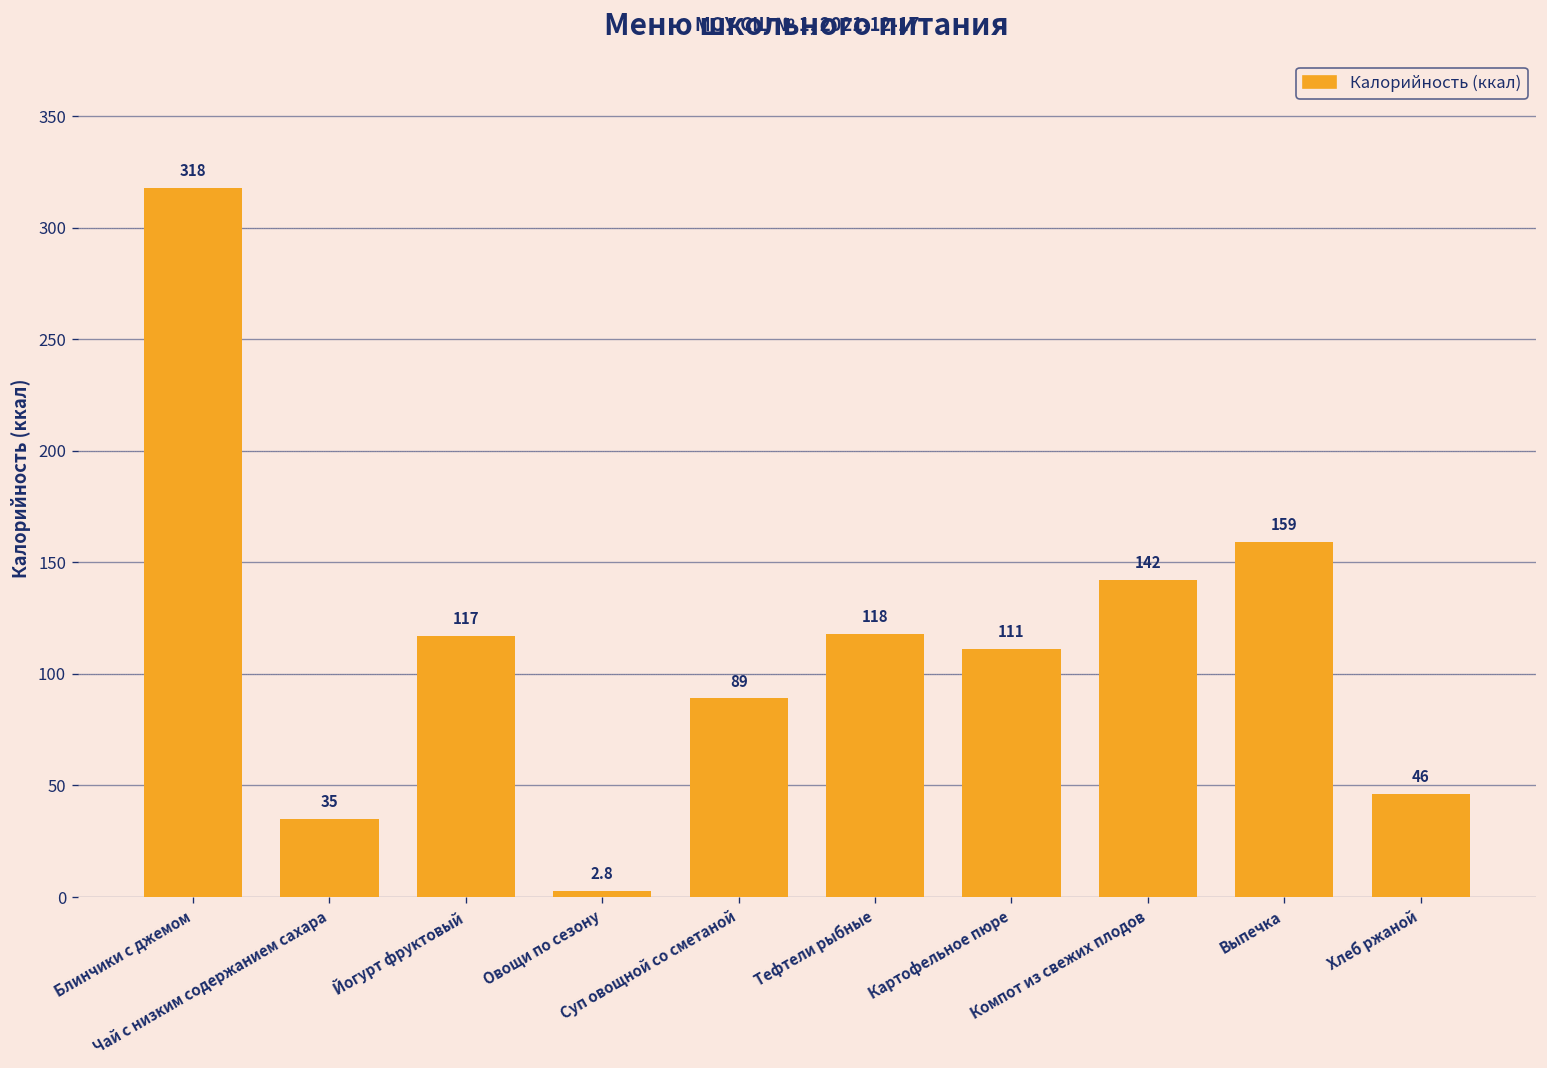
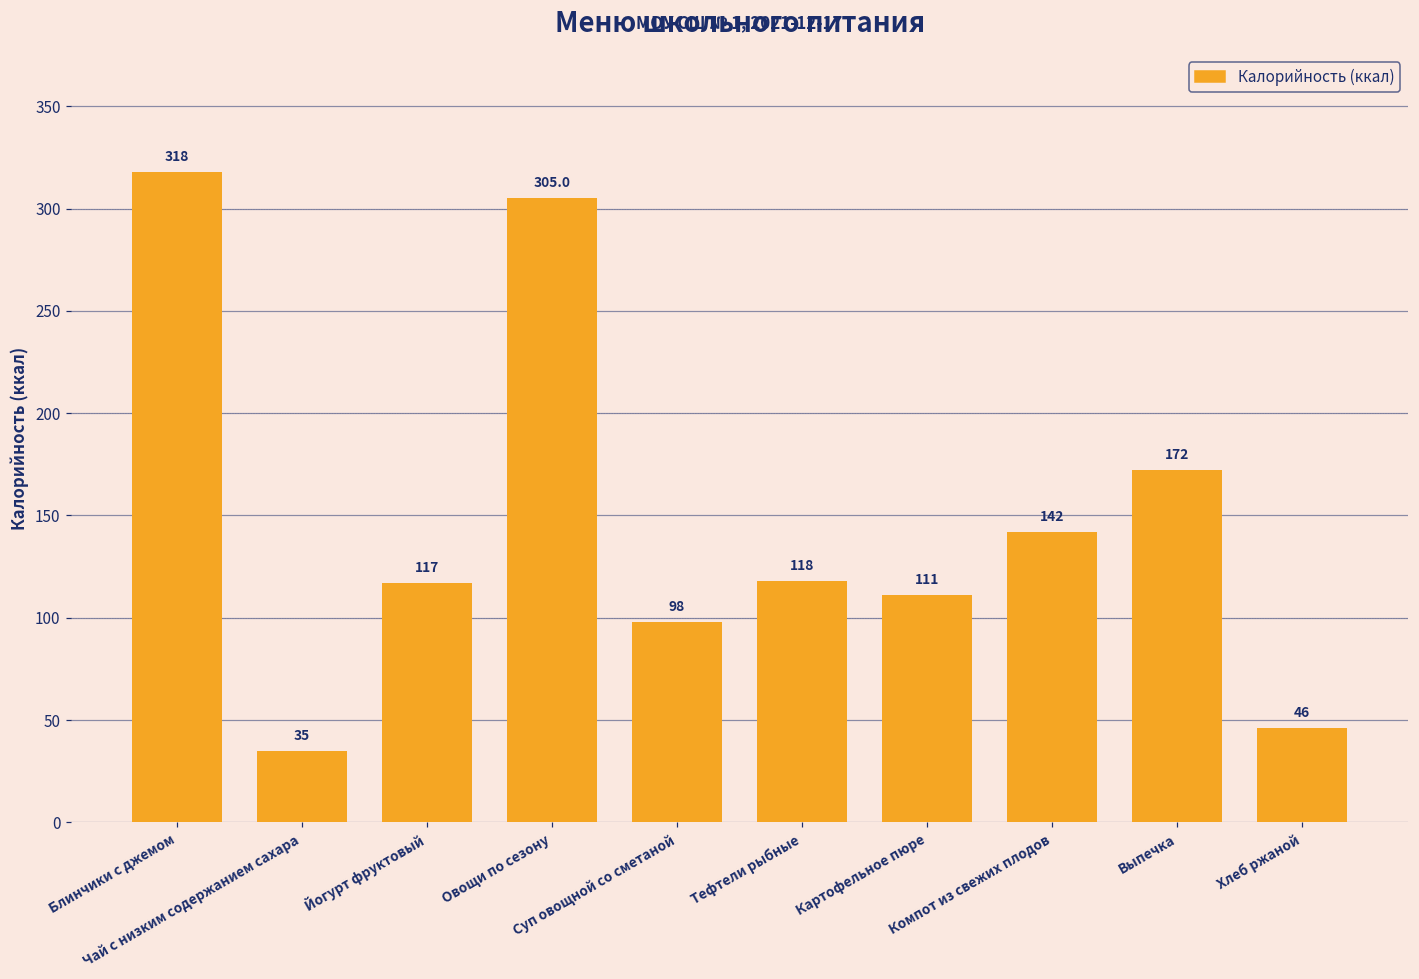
  {
    "Блинчики с джемом": 318,
    "Чай с низким содержанием сахара": 35,
    "Йогурт фруктовый": 117,
-   "Овощи по сезону": 2.8,
-   "Суп овощной со сметаной": 89,
+   "Овощи по сезону": 305.0,
+   "Суп овощной со сметаной": 98,
    "Тефтели рыбные": 118,
    "Картофельное пюре": 111,
    "Компот из свежих плодов": 142,
-   "Выпечка": 159,
+   "Выпечка": 172,
    "Хлеб ржаной": 46
  }
